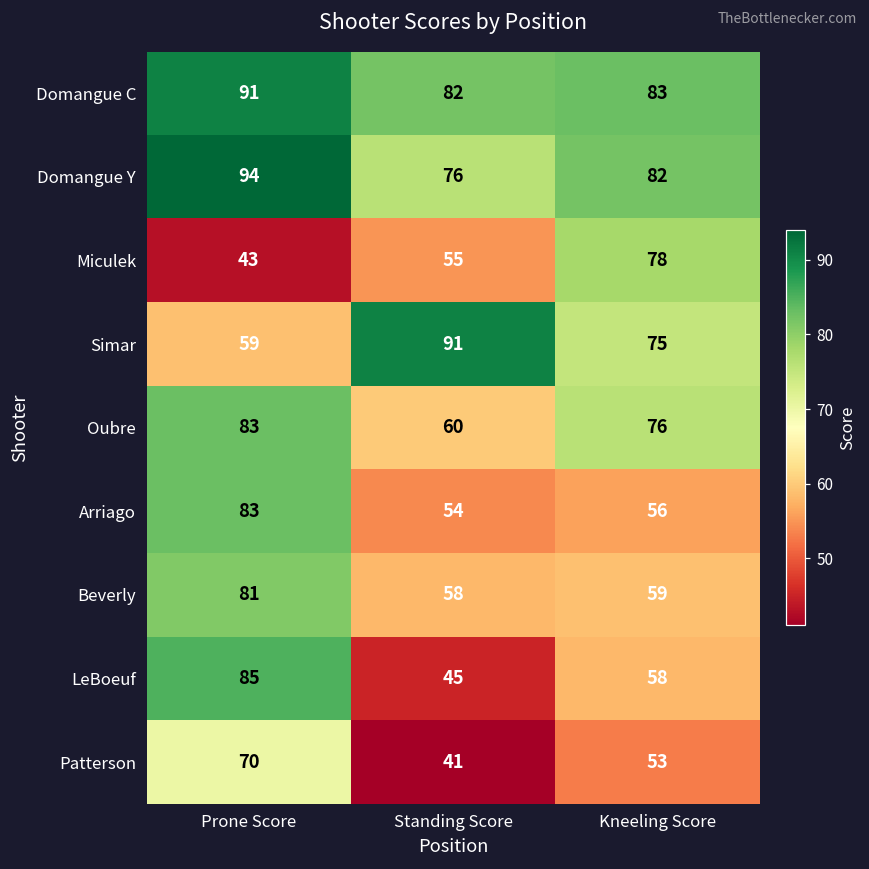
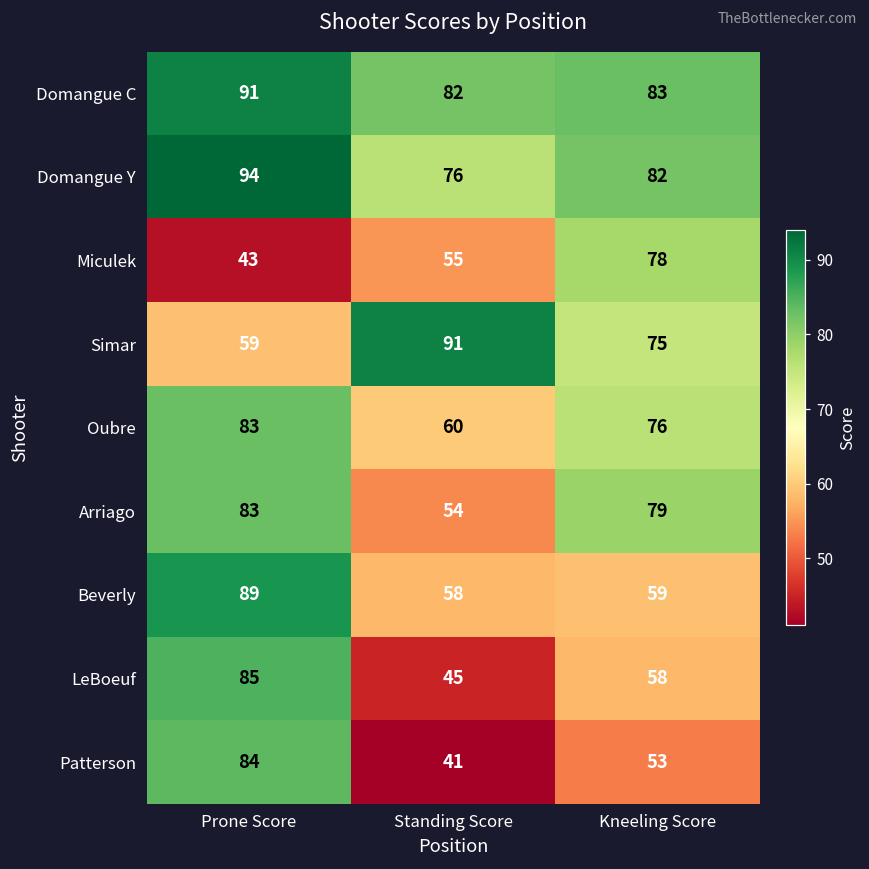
  {
    "Domangue C": {
      "Prone Score": 91,
      "Standing Score": 82,
      "Kneeling Score": 83
    },
    "Domangue Y": {
      "Prone Score": 94,
      "Standing Score": 76,
      "Kneeling Score": 82
    },
    "Miculek": {
      "Prone Score": 43,
      "Standing Score": 55,
      "Kneeling Score": 78
    },
    "Simar": {
      "Prone Score": 59,
      "Standing Score": 91,
      "Kneeling Score": 75
    },
    "Oubre": {
      "Prone Score": 83,
      "Standing Score": 60,
      "Kneeling Score": 76
    },
    "Arriago": {
      "Prone Score": 83,
      "Standing Score": 54,
-     "Kneeling Score": 56
+     "Kneeling Score": 79
    },
    "Beverly": {
-     "Prone Score": 81,
+     "Prone Score": 89,
      "Standing Score": 58,
      "Kneeling Score": 59
    },
    "LeBoeuf": {
      "Prone Score": 85,
      "Standing Score": 45,
      "Kneeling Score": 58
    },
    "Patterson": {
-     "Prone Score": 70,
+     "Prone Score": 84,
      "Standing Score": 41,
      "Kneeling Score": 53
    }
  }
